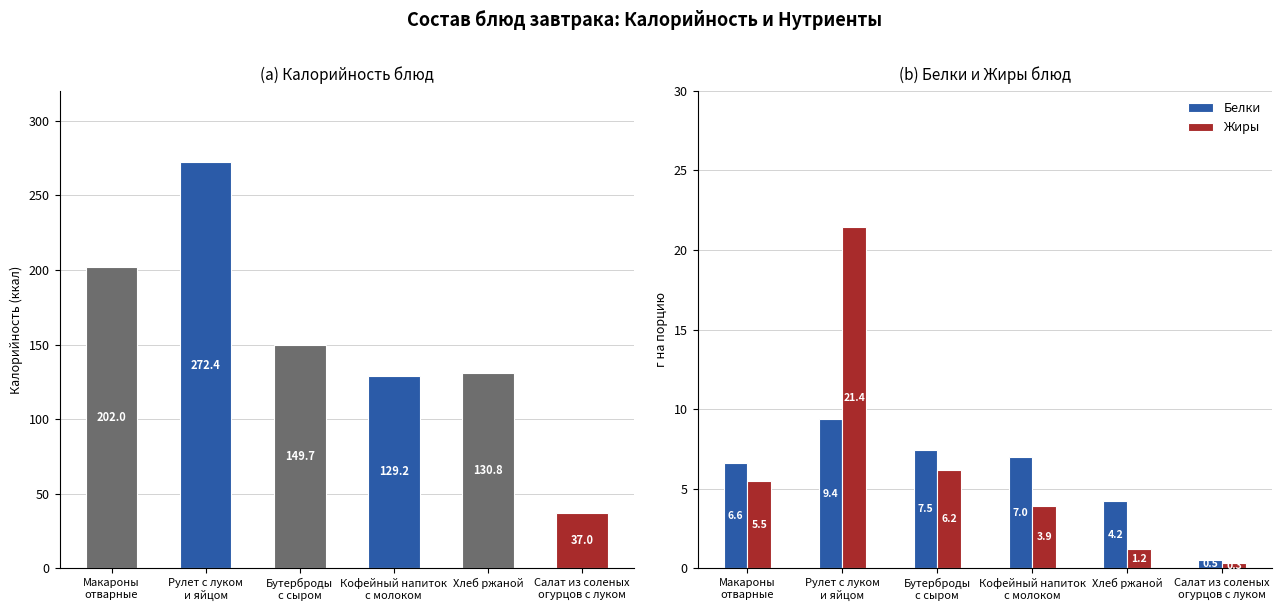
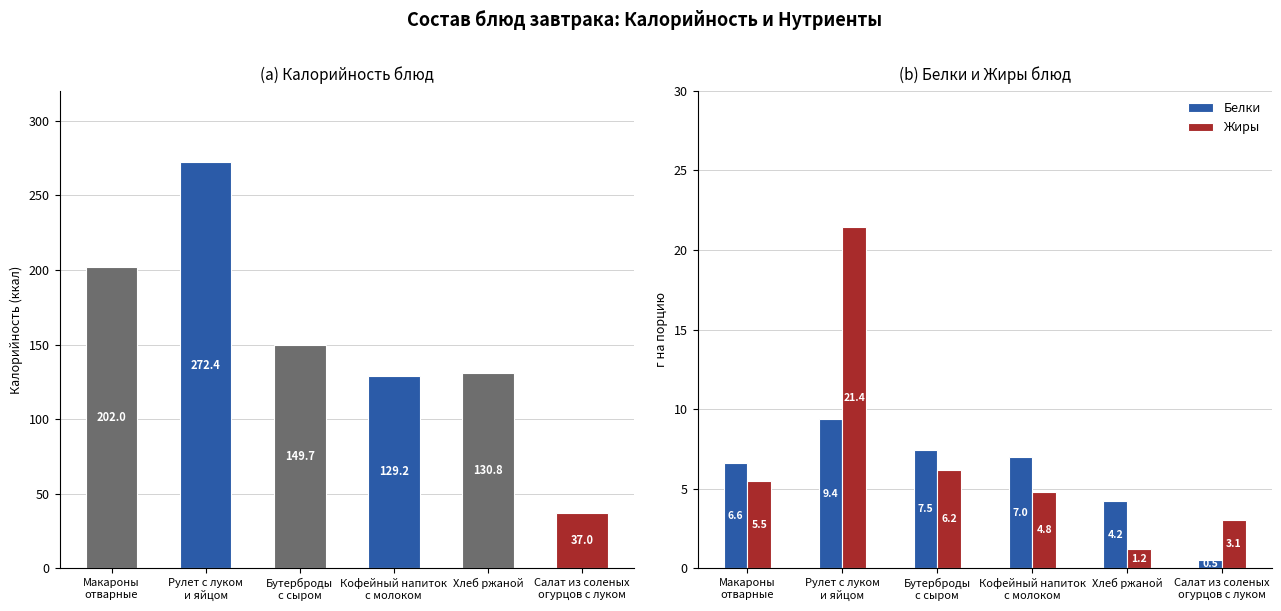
  {
    "(a) Калорийность блюд": {
      "Макароны отварные": 202.0,
      "Рулет с луком и яйцом": 272.4,
      "Бутерброды с сыром": 149.7,
      "Кофейный напиток с молоком": 129.2,
      "Хлеб ржаной": 130.8,
      "Салат из соленых огурцов с луком": 37.0
    },
    "(b) Белки и Жиры блюд": {
      "Белки": {
        "Макароны отварные": 6.6,
        "Рулет с луком и яйцом": 9.4,
        "Бутерброды с сыром": 7.5,
        "Кофейный напиток с молоком": 7.0,
        "Хлеб ржаной": 4.2,
        "Салат из соленых огурцов с луком": 0.5
      },
      "Жиры": {
        "Макароны отварные": 5.5,
        "Рулет с луком и яйцом": 21.4,
        "Бутерброды с сыром": 6.2,
-       "Кофейный напиток с молоком": 3.9,
+       "Кофейный напиток с молоком": 4.8,
        "Хлеб ржаной": 1.2,
-       "Салат из соленых огурцов с луком": 0.3
+       "Салат из соленых огурцов с луком": 3.1
      }
    }
  }
